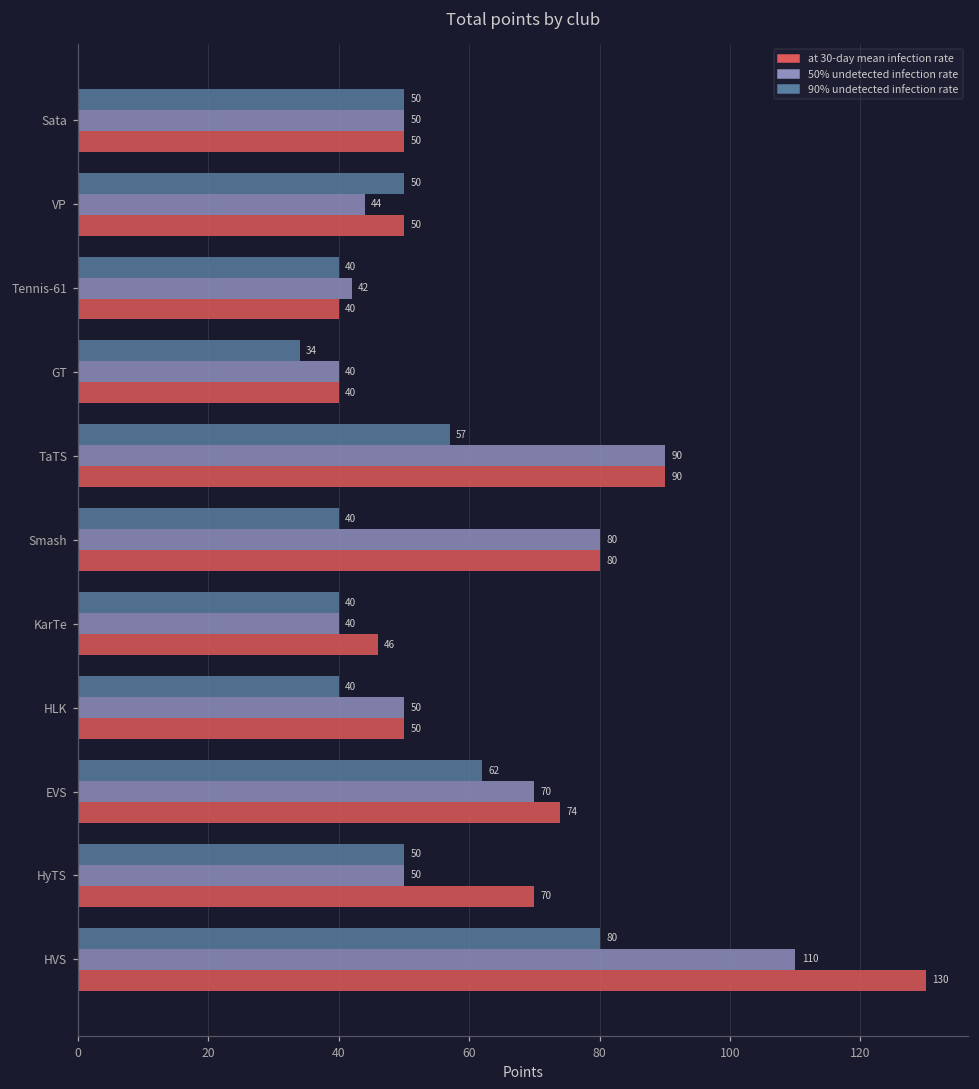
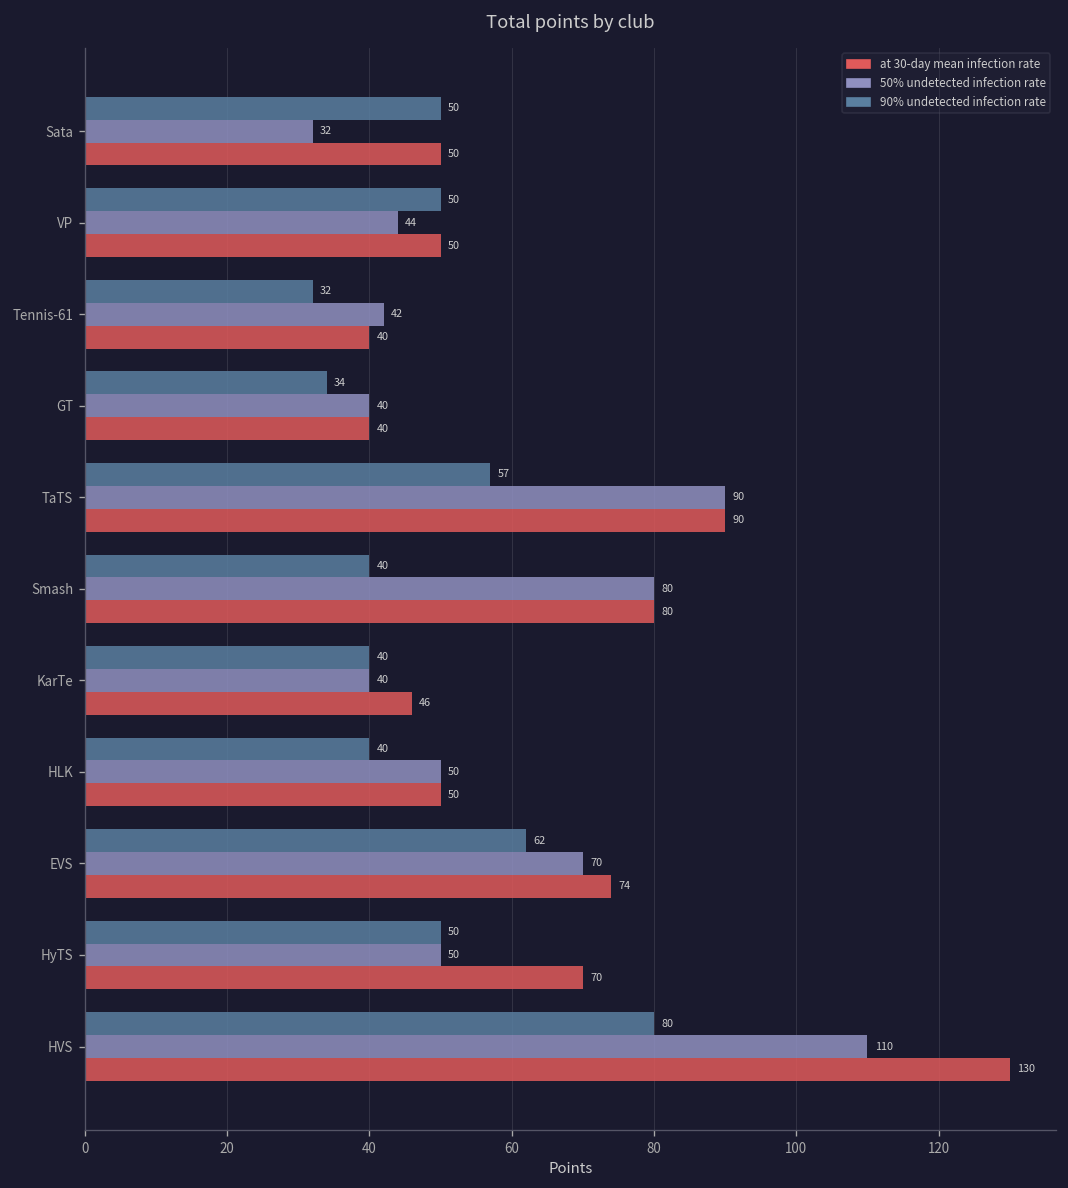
  {
    "at 30-day mean infection rate": {
      "Sata": 50,
      "VP": 50,
      "Tennis-61": 40,
      "GT": 40,
      "TaTS": 90,
      "Smash": 80,
      "KarTe": 46,
      "HLK": 50,
      "EVS": 74,
      "HyTS": 70,
      "HVS": 130
    },
    "50% undetected infection rate": {
-     "Sata": 50,
+     "Sata": 32,
      "VP": 44,
      "Tennis-61": 42,
      "GT": 40,
      "TaTS": 90,
      "Smash": 80,
      "KarTe": 40,
      "HLK": 50,
      "EVS": 70,
      "HyTS": 50,
      "HVS": 110
    },
    "90% undetected infection rate": {
      "Sata": 50,
      "VP": 50,
-     "Tennis-61": 40,
+     "Tennis-61": 32,
      "GT": 34,
      "TaTS": 57,
      "Smash": 40,
      "KarTe": 40,
      "HLK": 40,
      "EVS": 62,
      "HyTS": 50,
      "HVS": 80
    }
  }
